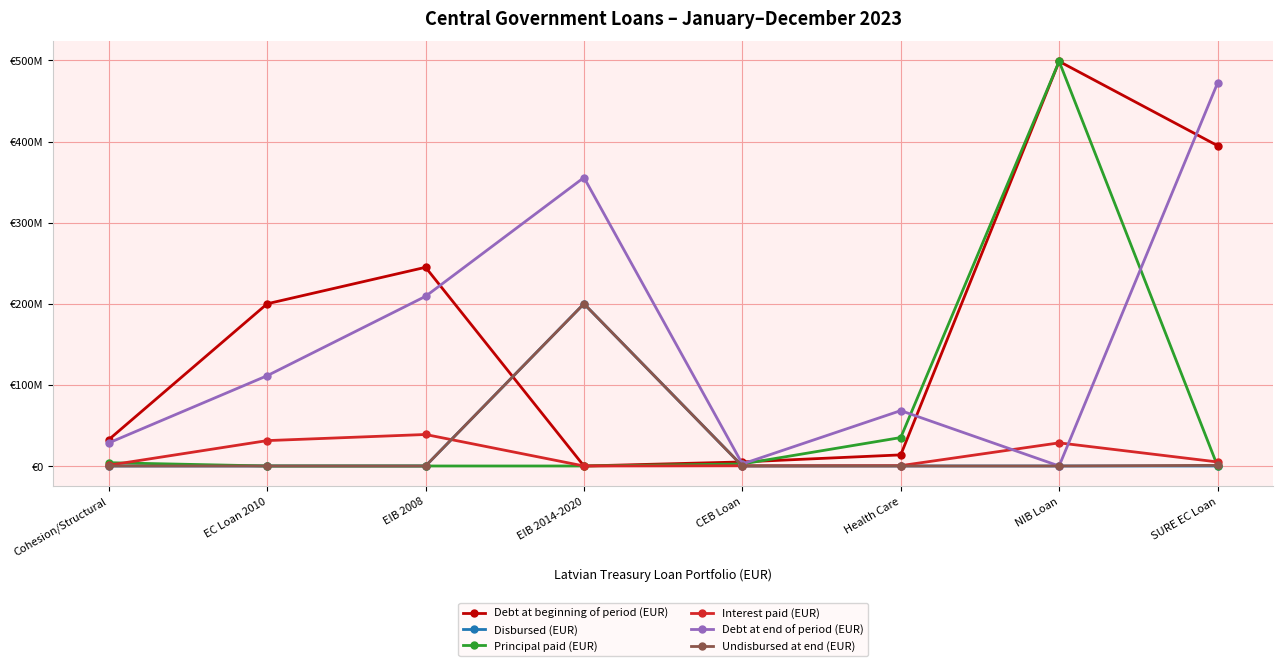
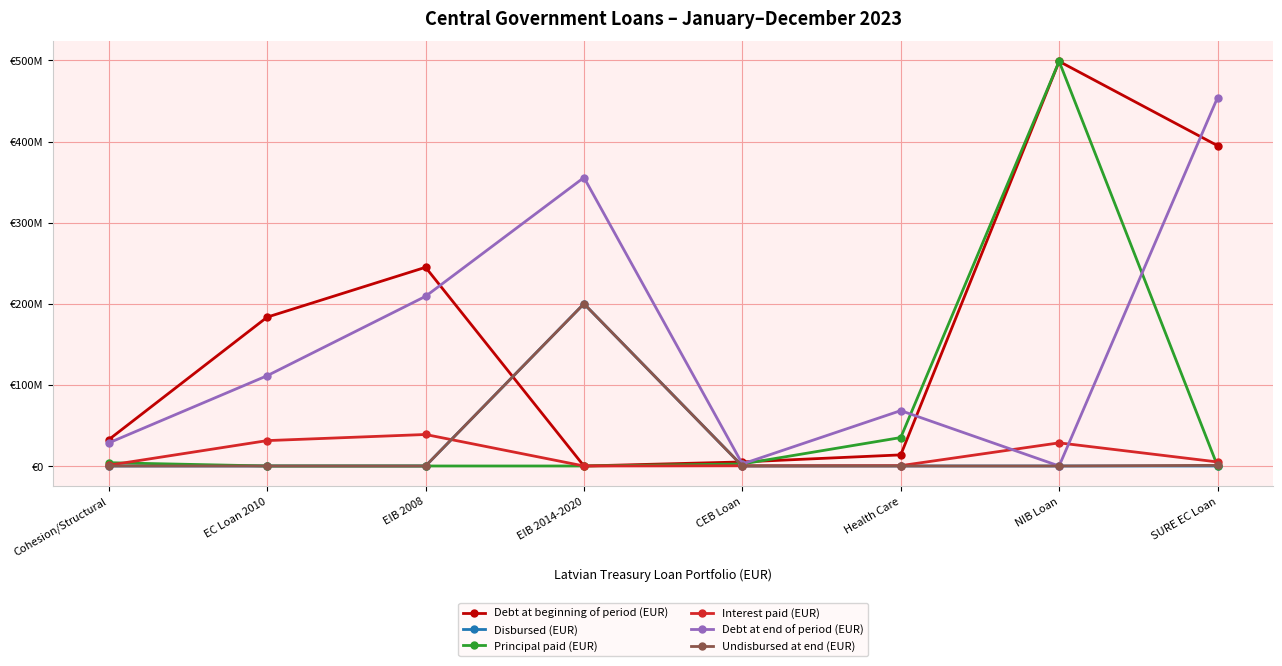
  {
    "Debt at beginning of period (EUR)": {
      "Cohesion/Structural": "€30000000",
-     "EC Loan 2010": "€200000000",
+     "EC Loan 2010": "€180000000",
      "EIB 2008": "€240000000",
      "Health Care": "€10000000",
      "SURE EC Loan": "€390000000"
    },
    "Undisbursed at end (EUR)": {
      "EIB 2014-2020": "€200000000"
    },
    "Principal paid (EUR)": {
      "Health Care": "€40000000"
    },
    "Interest paid (EUR)": {
      "EC Loan 2010": "€30000000",
      "EIB 2008": "€40000000",
      "NIB Loan": "€30000000",
      "SURE EC Loan": "€0"
    },
    "Debt at end of period (EUR)": {
      "Cohesion/Structural": "€30000000",
      "EC Loan 2010": "€110000000",
      "EIB 2008": "€210000000",
      "EIB 2014-2020": "€360000000",
      "Health Care": "€70000000",
-     "SURE EC Loan": "€470000000"
+     "SURE EC Loan": "€450000000"
    }
  }
